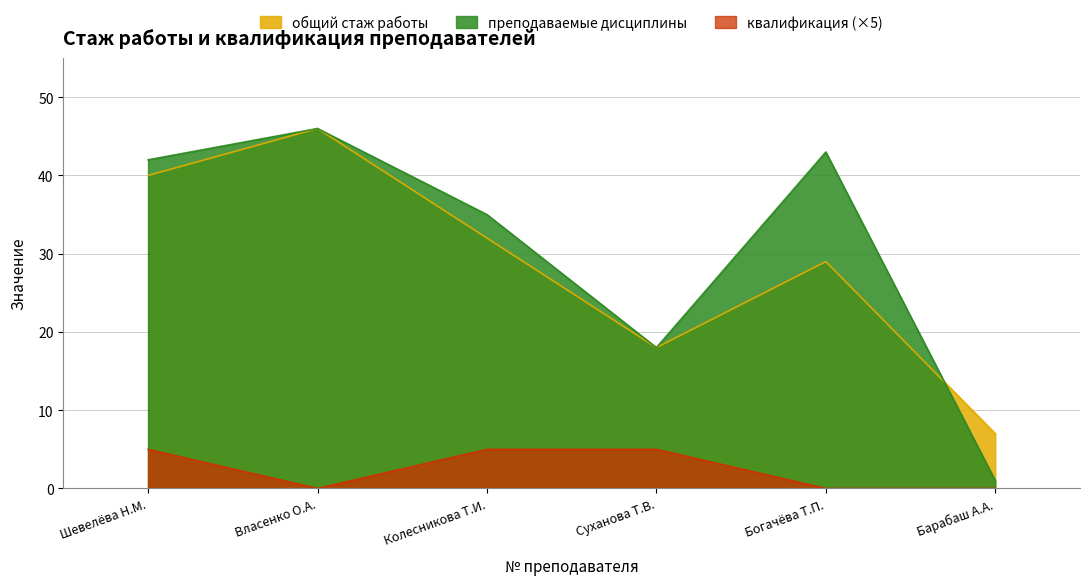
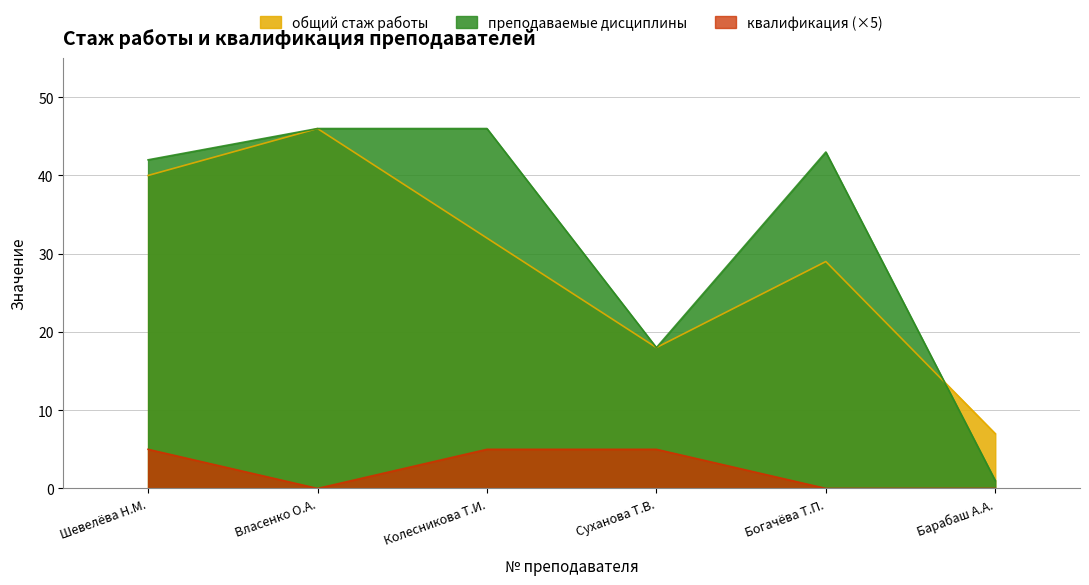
  {
    "общий стаж работы": {
      "Шевелёва Н.М.": 40,
      "Колесникова Т.И.": 32,
      "Богачёва Т.П.": 29,
      "Барабаш А.А.": 7
    },
    "преподаваемые дисциплины": {
      "Шевелёва Н.М.": 42,
-     "Колесникова Т.И.": 35,
+     "Колесникова Т.И.": 46,
      "Богачёва Т.П.": 43,
      "Барабаш А.А.": 1
    },
    "квалификация (×5)": {
      "Шевелёва Н.М.": 5,
      "Власенко О.А.": 0,
      "Колесникова Т.И.": 5,
      "Суханова Т.В.": 5,
      "Богачёва Т.П.": 0,
      "Барабаш А.А.": 0
    }
  }
